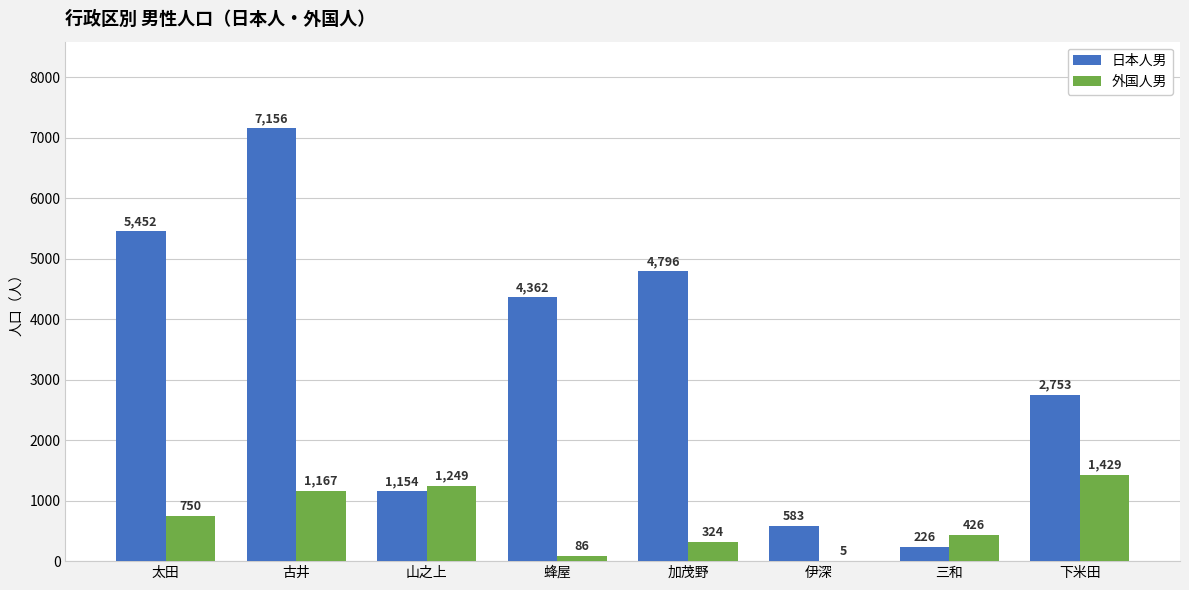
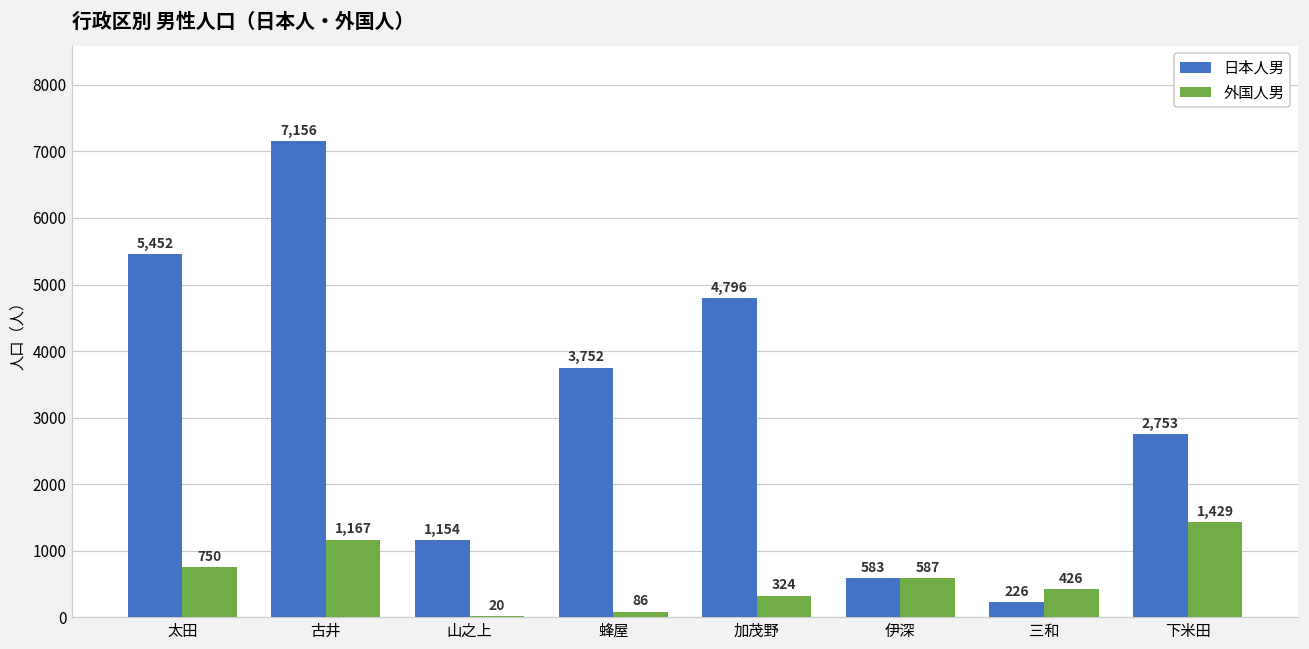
  {
    "日本人男": {
      "太田": "5,452",
      "古井": "7,156",
      "山之上": "1,154",
-     "蜂屋": "4,362",
+     "蜂屋": "3,752",
      "加茂野": "4,796",
      "伊深": "583",
      "三和": "226",
      "下米田": "2,753"
    },
    "外国人男": {
      "太田": "750",
      "古井": "1,167",
-     "山之上": "1,249",
+     "山之上": "20",
      "蜂屋": "86",
      "加茂野": "324",
-     "伊深": "5",
+     "伊深": "587",
      "三和": "426",
      "下米田": "1,429"
    }
  }
